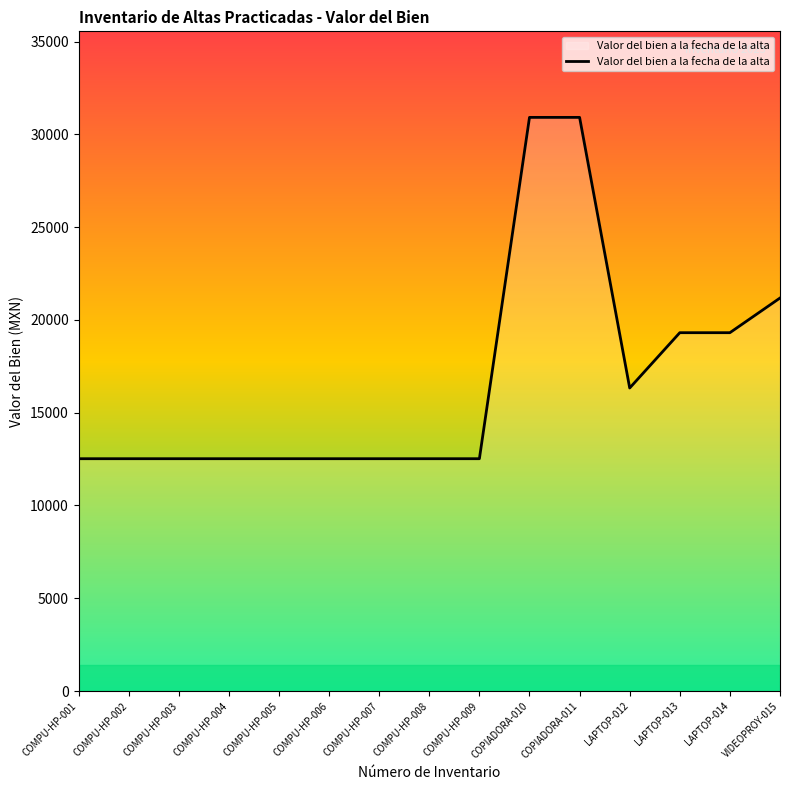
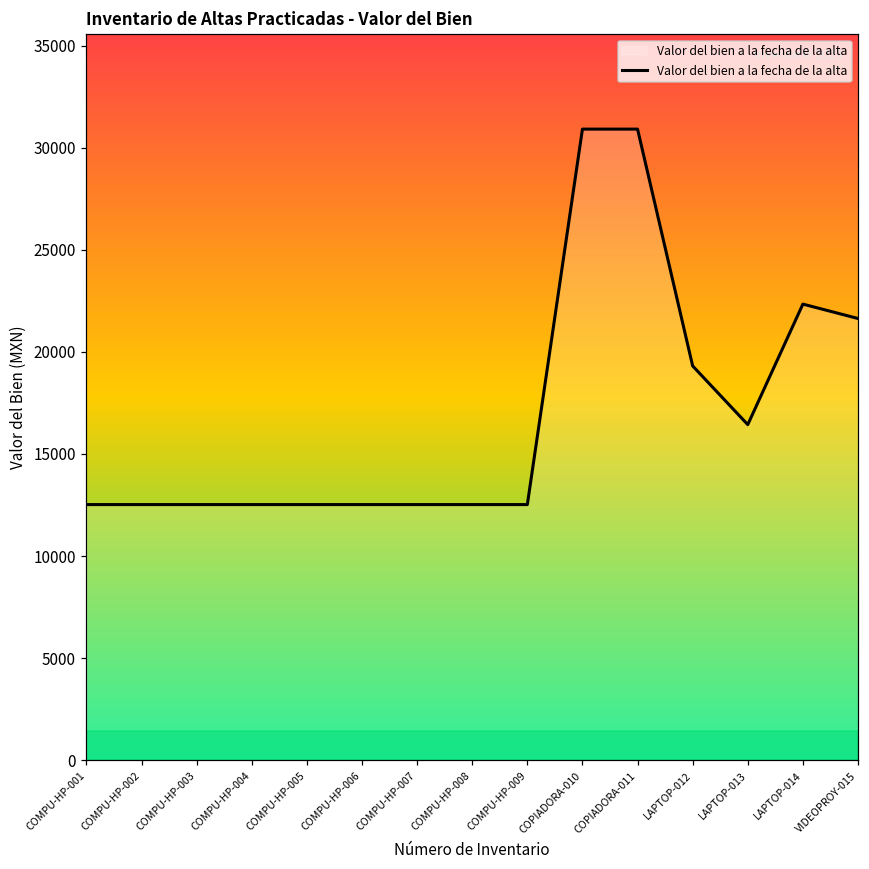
  {
    "COMPU-HP-001": 12500,
    "COMPU-HP-002": 12500,
    "COMPU-HP-003": 12500,
    "COMPU-HP-004": 12500,
    "COMPU-HP-005": 12500,
    "COMPU-HP-006": 12500,
    "COMPU-HP-007": 12500,
    "COMPU-HP-008": 12500,
    "COMPU-HP-009": 12500,
    "COPIADORA-010": 30900,
    "COPIADORA-011": 30900,
-   "LAPTOP-012": 16300,
-   "LAPTOP-013": 19300,
-   "LAPTOP-014": 19300,
-   "VIDEOPROY-015": 21200
+   "LAPTOP-012": 19300,
+   "LAPTOP-013": 16400,
+   "LAPTOP-014": 22300,
+   "VIDEOPROY-015": 21600
  }
